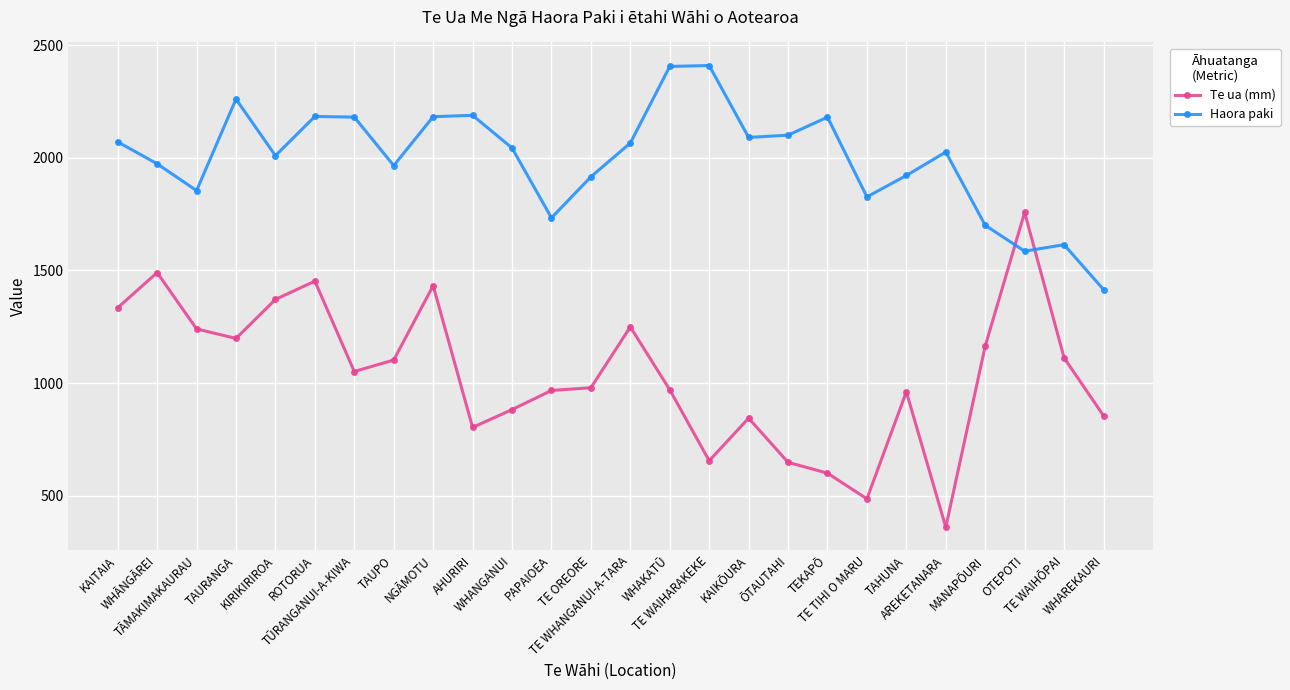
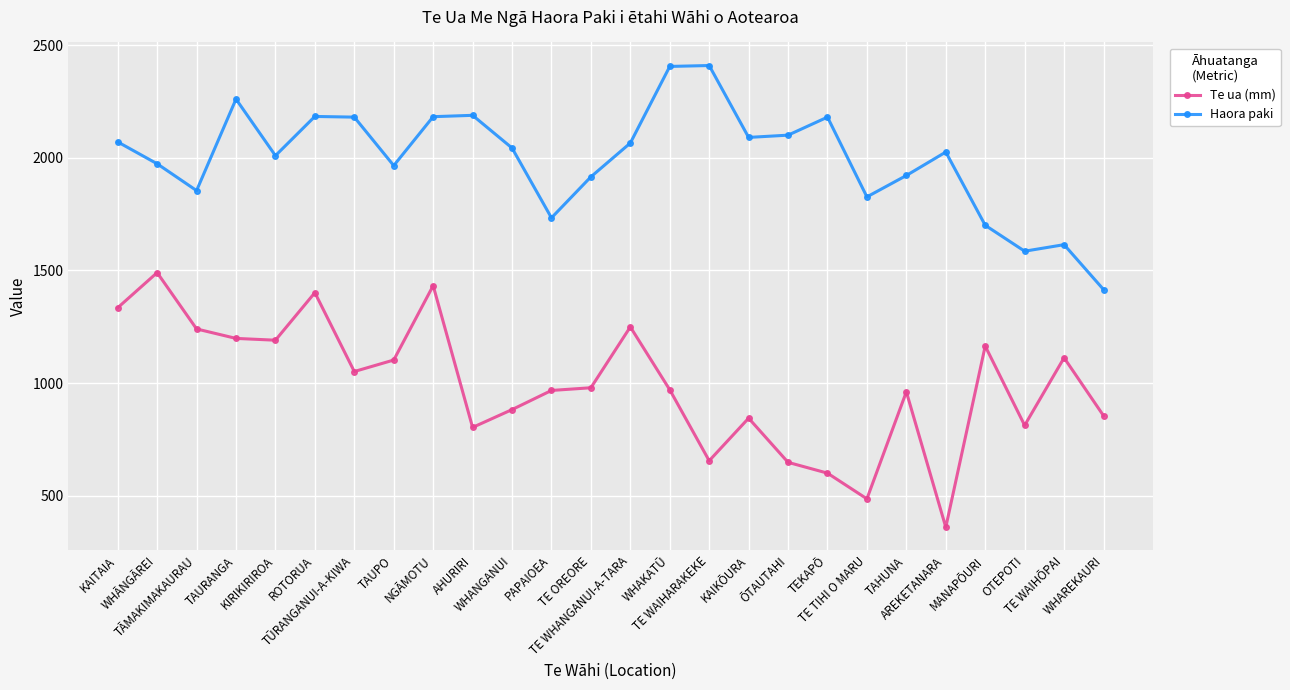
  {
    "Te ua (mm)": {
      "KAITAIA": 1330,
      "WHĀNGĀREI": 1490,
      "TĀMAKIMAKAURAU": 1240,
      "TAURANGA": 1200,
-     "KIRIKIRIROA": 1370,
-     "ROTORUA": 1450,
+     "KIRIKIRIROA": 1190,
+     "ROTORUA": 1400,
      "TŪRANGANUI-A-KIWA": 1050,
      "TAUPO": 1100,
      "NGĀMOTU": 1430,
      "AHURIRI": 800,
      "WHANGANUI": 880,
      "PAPAIOEA": 970,
      "TE OREORE": 980,
      "TE WHANGANUI-A-TARA": 1250,
      "WHAKATŪ": 970,
      "TE WAIHARAKEKE": 660,
      "KAIKŌURA": 840,
      "ŌTAUTAHI": 650,
      "TEKAPŌ": 600,
      "TE TIHI O MARU": 490,
      "TAHUNA": 960,
      "AREKETANARA": 360,
      "MANAPŌURI": 1160,
-     "OTEPOTI": 1760,
+     "OTEPOTI": 810,
      "TE WAIHŌPAI": 1110,
      "WHAREKAURI": 860
    },
    "Haora paki": {
      "KAITAIA": 2070,
      "WHĀNGĀREI": 1970,
      "TĀMAKIMAKAURAU": 1850,
      "TAURANGA": 2260,
      "KIRIKIRIROA": 2010,
      "ROTORUA": 2180,
      "TŪRANGANUI-A-KIWA": 2180,
      "TAUPO": 1970,
      "NGĀMOTU": 2180,
      "AHURIRI": 2190,
      "WHANGANUI": 2040,
      "PAPAIOEA": 1730,
      "TE OREORE": 1920,
      "TE WHANGANUI-A-TARA": 2070,
      "WHAKATŪ": 2410,
      "TE WAIHARAKEKE": 2410,
      "KAIKŌURA": 2090,
      "ŌTAUTAHI": 2100,
      "TEKAPŌ": 2180,
      "TE TIHI O MARU": 1830,
      "TAHUNA": 1920,
      "AREKETANARA": 2030,
      "MANAPŌURI": 1700,
      "OTEPOTI": 1590,
      "TE WAIHŌPAI": 1610,
      "WHAREKAURI": 1420
    }
  }
